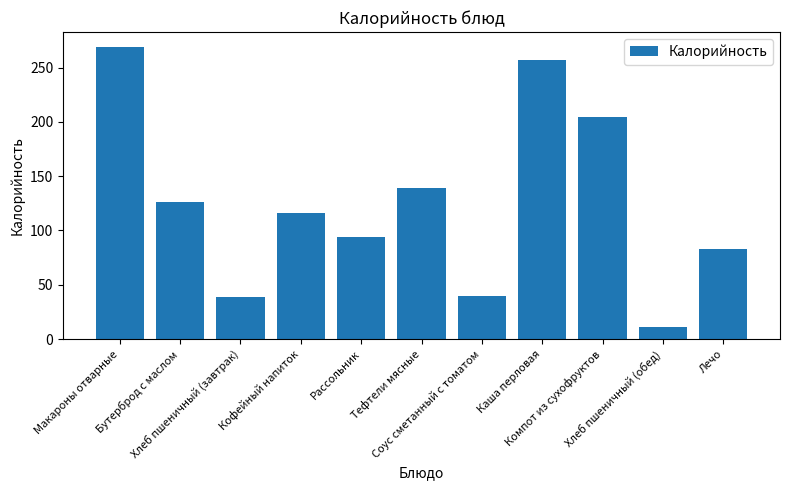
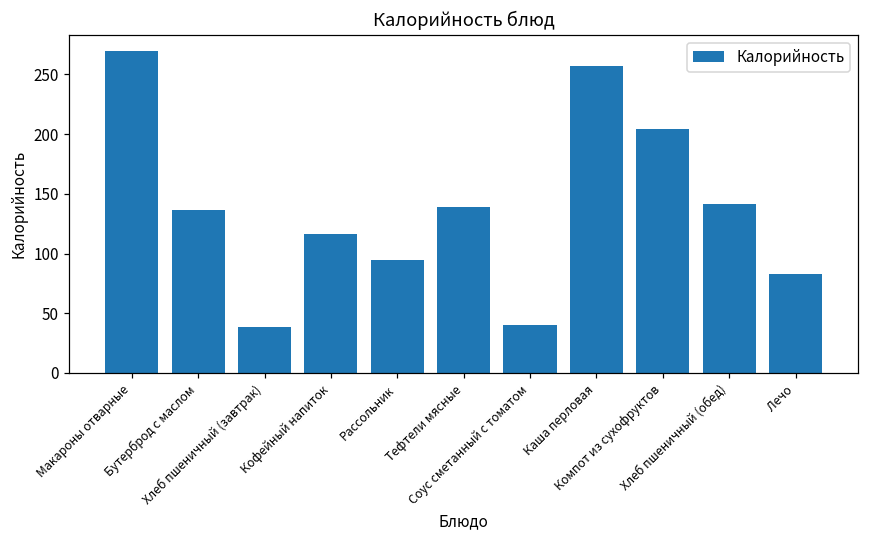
  {
    "Макароны отварные": 269,
-   "Бутерброд с маслом": 126,
+   "Бутерброд с маслом": 136,
    "Хлеб пшеничный (завтрак)": 38,
    "Кофейный напиток": 116,
    "Рассольник": 94,
    "Тефтели мясные": 139,
    "Соус сметанный с томатом": 40,
    "Каша перловая": 257,
    "Компот из сухофруктов": 204,
-   "Хлеб пшеничный (обед)": 12,
+   "Хлеб пшеничный (обед)": 142,
    "Лечо": 83
  }
